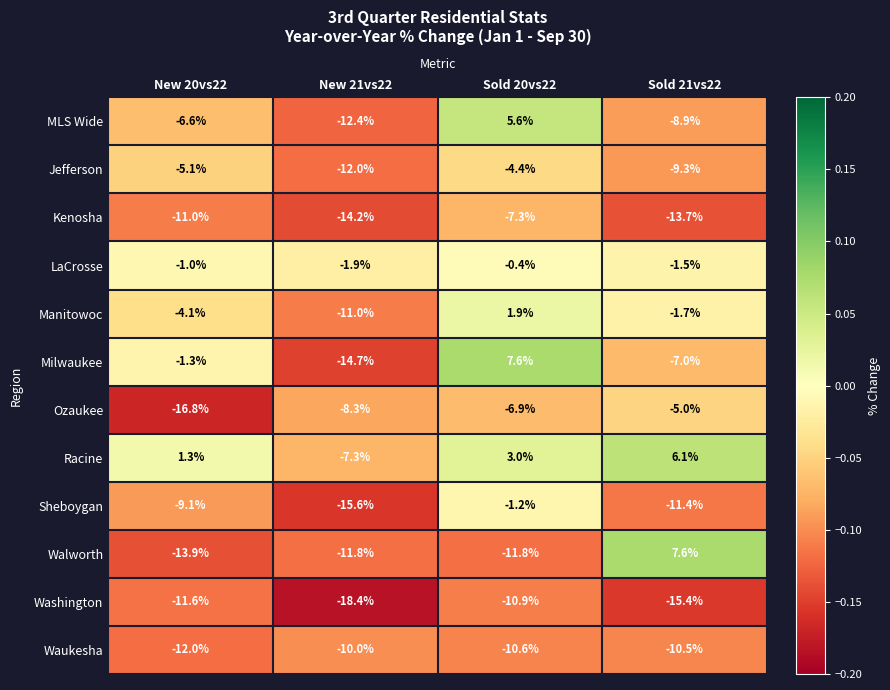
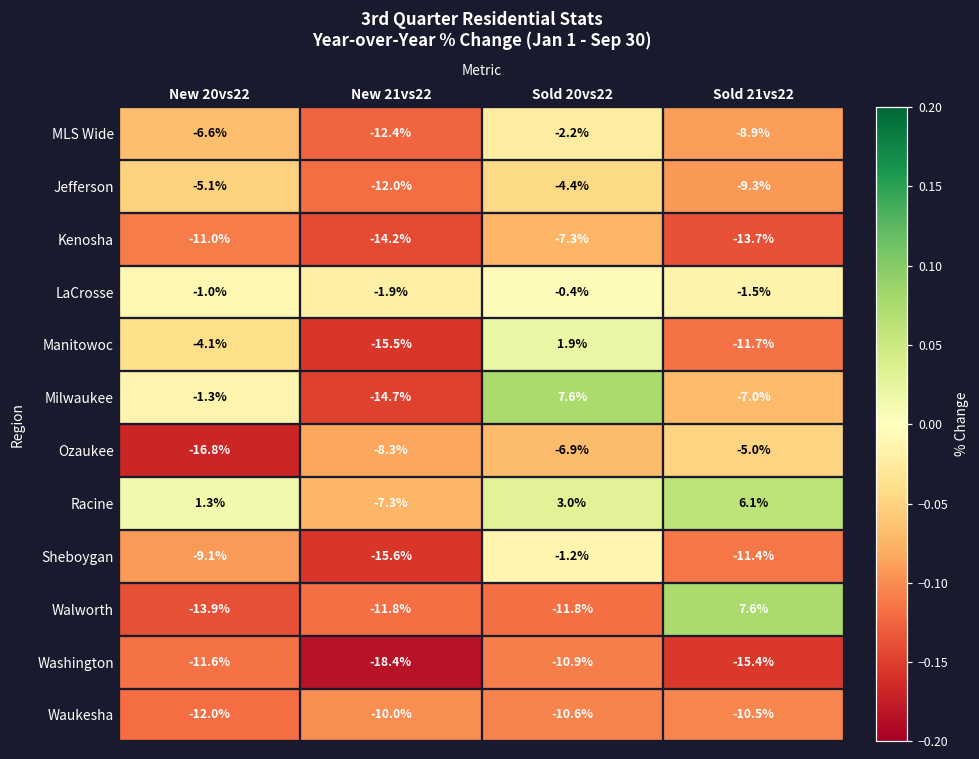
  {
    "MLS Wide": {
      "New 20vs22": "-6.6%",
      "New 21vs22": "-12.4%",
-     "Sold 20vs22": "5.6%",
+     "Sold 20vs22": "-2.2%",
      "Sold 21vs22": "-8.9%"
    },
    "Jefferson": {
      "New 20vs22": "-5.1%",
      "New 21vs22": "-12.0%",
      "Sold 20vs22": "-4.4%",
      "Sold 21vs22": "-9.3%"
    },
    "Kenosha": {
      "New 20vs22": "-11.0%",
      "New 21vs22": "-14.2%",
      "Sold 20vs22": "-7.3%",
      "Sold 21vs22": "-13.7%"
    },
    "LaCrosse": {
      "New 20vs22": "-1.0%",
      "New 21vs22": "-1.9%",
      "Sold 20vs22": "-0.4%",
      "Sold 21vs22": "-1.5%"
    },
    "Manitowoc": {
      "New 20vs22": "-4.1%",
-     "New 21vs22": "-11.0%",
+     "New 21vs22": "-15.5%",
      "Sold 20vs22": "1.9%",
-     "Sold 21vs22": "-1.7%"
+     "Sold 21vs22": "-11.7%"
    },
    "Milwaukee": {
      "New 20vs22": "-1.3%",
      "New 21vs22": "-14.7%",
      "Sold 20vs22": "7.6%",
      "Sold 21vs22": "-7.0%"
    },
    "Ozaukee": {
      "New 20vs22": "-16.8%",
      "New 21vs22": "-8.3%",
      "Sold 20vs22": "-6.9%",
      "Sold 21vs22": "-5.0%"
    },
    "Racine": {
      "New 20vs22": "1.3%",
      "New 21vs22": "-7.3%",
      "Sold 20vs22": "3.0%",
      "Sold 21vs22": "6.1%"
    },
    "Sheboygan": {
      "New 20vs22": "-9.1%",
      "New 21vs22": "-15.6%",
      "Sold 20vs22": "-1.2%",
      "Sold 21vs22": "-11.4%"
    },
    "Walworth": {
      "New 20vs22": "-13.9%",
      "New 21vs22": "-11.8%",
      "Sold 20vs22": "-11.8%",
      "Sold 21vs22": "7.6%"
    },
    "Washington": {
      "New 20vs22": "-11.6%",
      "New 21vs22": "-18.4%",
      "Sold 20vs22": "-10.9%",
      "Sold 21vs22": "-15.4%"
    },
    "Waukesha": {
      "New 20vs22": "-12.0%",
      "New 21vs22": "-10.0%",
      "Sold 20vs22": "-10.6%",
      "Sold 21vs22": "-10.5%"
    }
  }
